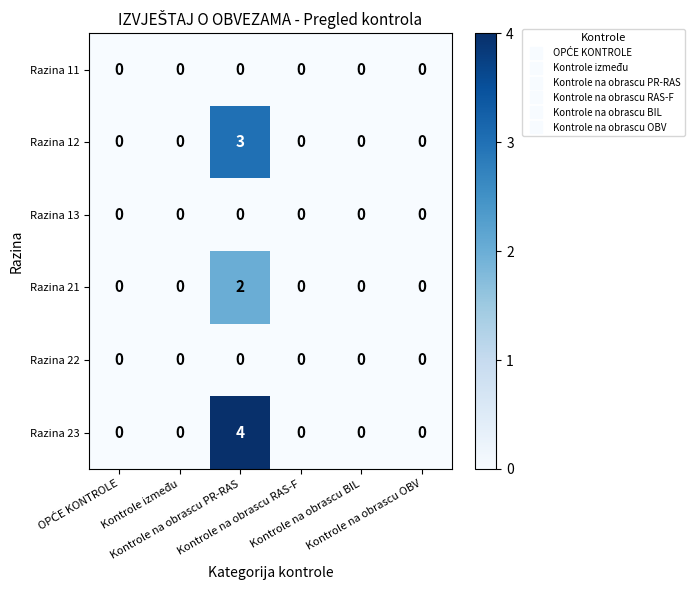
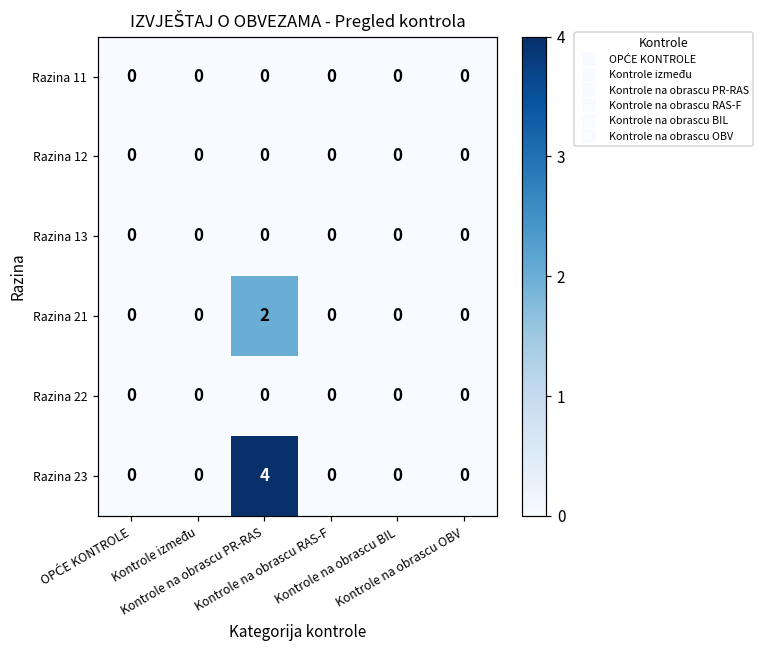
  {
    "Razina 11": {
      "OPĆE KONTROLE": 0,
      "Kontrole između": 0,
      "Kontrole na obrascu PR-RAS": 0,
      "Kontrole na obrascu RAS-F": 0,
      "Kontrole na obrascu BIL": 0,
      "Kontrole na obrascu OBV": 0
    },
    "Razina 12": {
      "OPĆE KONTROLE": 0,
      "Kontrole između": 0,
-     "Kontrole na obrascu PR-RAS": 3,
+     "Kontrole na obrascu PR-RAS": 0,
      "Kontrole na obrascu RAS-F": 0,
      "Kontrole na obrascu BIL": 0,
      "Kontrole na obrascu OBV": 0
    },
    "Razina 13": {
      "OPĆE KONTROLE": 0,
      "Kontrole između": 0,
      "Kontrole na obrascu PR-RAS": 0,
      "Kontrole na obrascu RAS-F": 0,
      "Kontrole na obrascu BIL": 0,
      "Kontrole na obrascu OBV": 0
    },
    "Razina 21": {
      "OPĆE KONTROLE": 0,
      "Kontrole između": 0,
      "Kontrole na obrascu PR-RAS": 2,
      "Kontrole na obrascu RAS-F": 0,
      "Kontrole na obrascu BIL": 0,
      "Kontrole na obrascu OBV": 0
    },
    "Razina 22": {
      "OPĆE KONTROLE": 0,
      "Kontrole između": 0,
      "Kontrole na obrascu PR-RAS": 0,
      "Kontrole na obrascu RAS-F": 0,
      "Kontrole na obrascu BIL": 0,
      "Kontrole na obrascu OBV": 0
    },
    "Razina 23": {
      "OPĆE KONTROLE": 0,
      "Kontrole između": 0,
      "Kontrole na obrascu PR-RAS": 4,
      "Kontrole na obrascu RAS-F": 0,
      "Kontrole na obrascu BIL": 0,
      "Kontrole na obrascu OBV": 0
    }
  }
